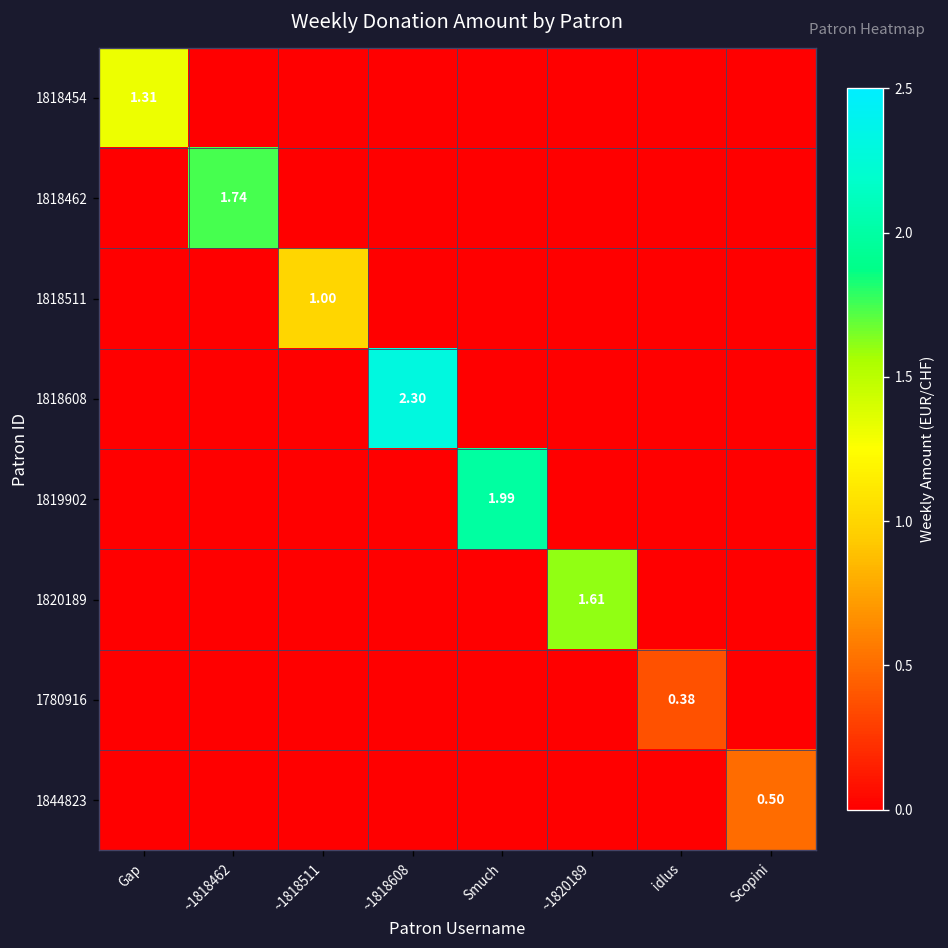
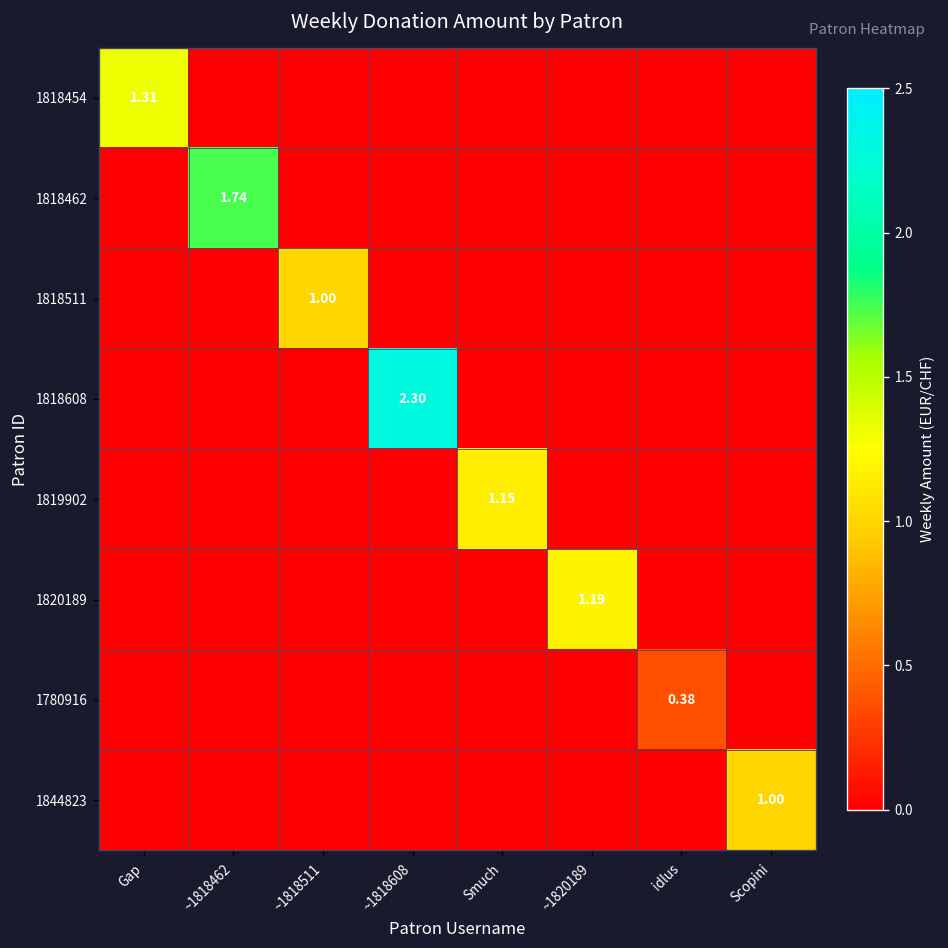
  {
    "1818454": {
      "Gap": 1.31
    },
    "1818462": {
      "~1818462": 1.74
    },
    "1818511": {
      "~1818511": 1.00
    },
    "1818608": {
      "~1818608": 2.30
    },
    "1819902": {
-     "Smuch": 1.99
+     "Smuch": 1.15
    },
    "1820189": {
-     "~1820189": 1.61
+     "~1820189": 1.19
    },
    "1780916": {
      "idlus": 0.38
    },
    "1844823": {
-     "Scopini": 0.50
+     "Scopini": 1.00
    }
  }
